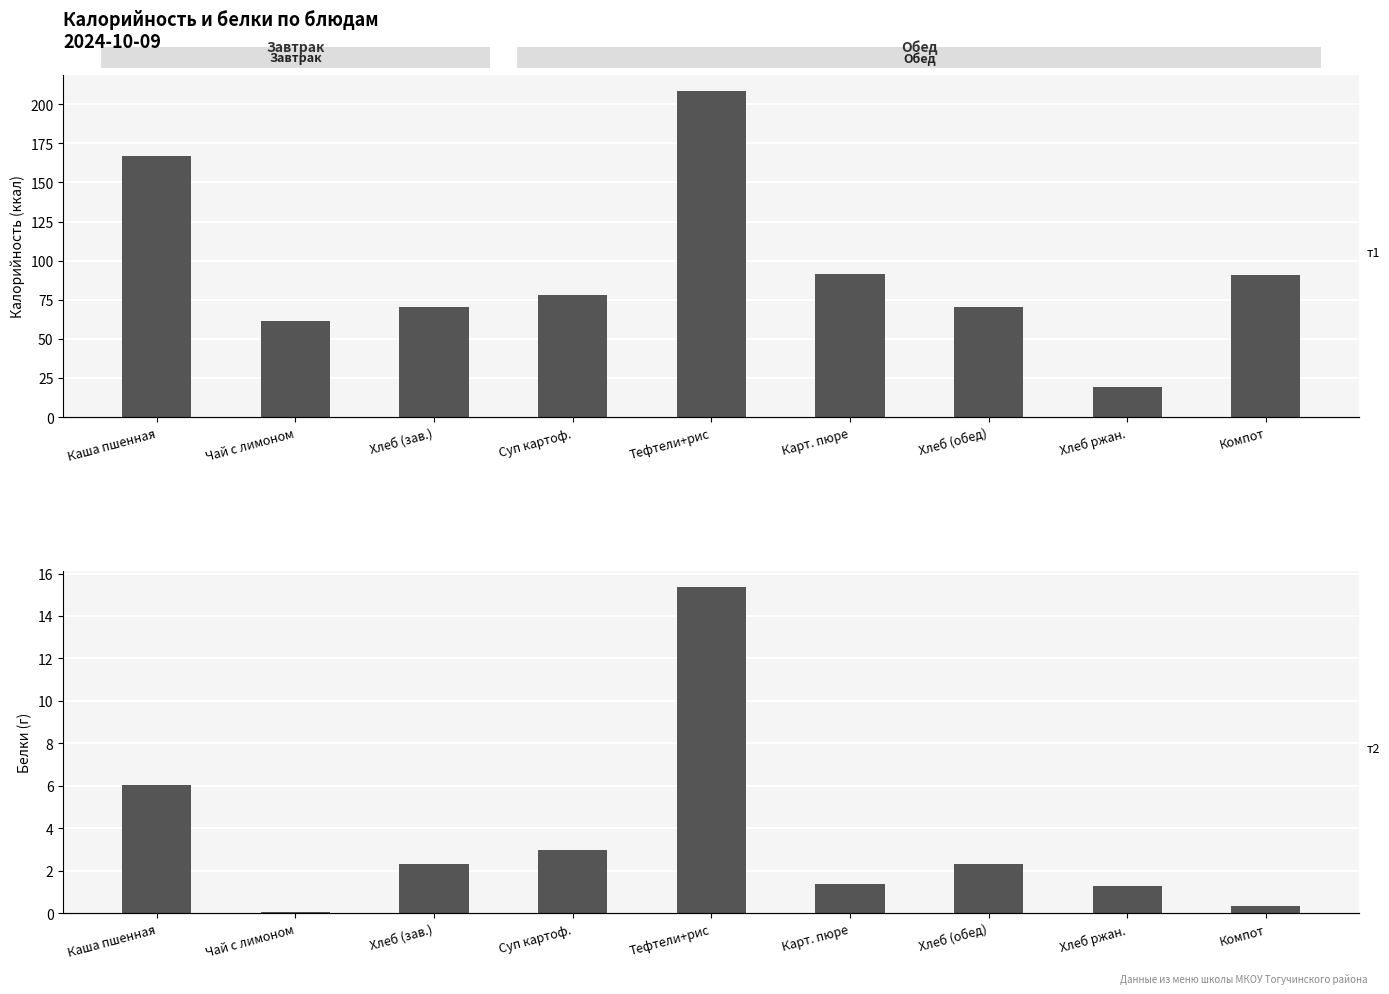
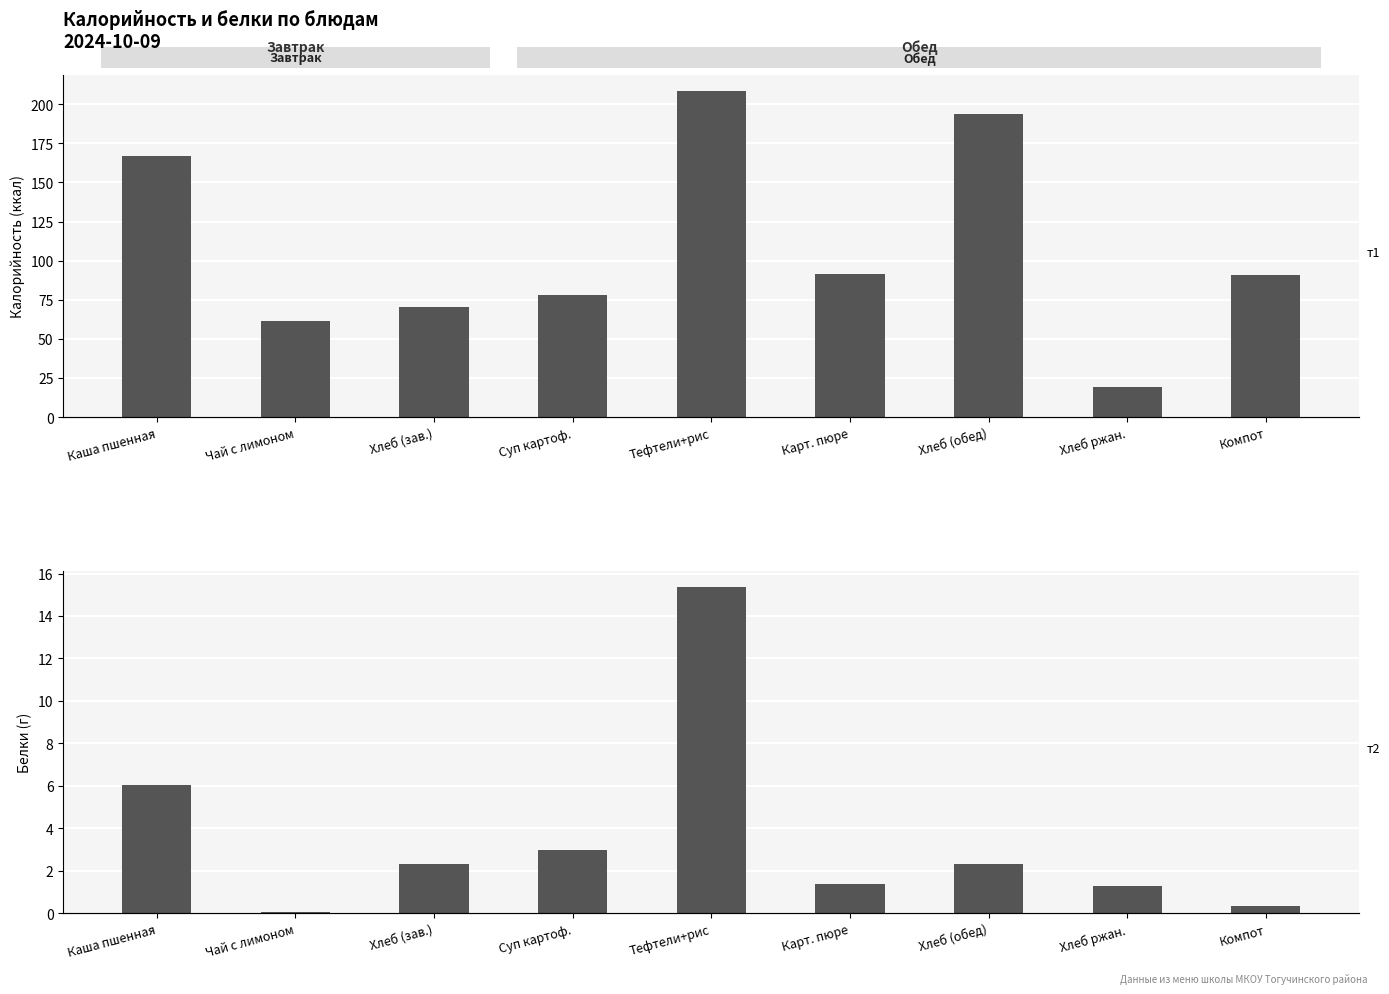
  {
    "Калорийность и белки по блюдам 2024-10-09": {
      "Каша пшенная": 167,
      "Чай с лимоном": 62,
      "Хлеб (зав.)": 70,
      "Суп картоф.": 78,
      "Тефтели+рис": 208,
      "Карт. пюре": 91,
-     "Хлеб (обед)": 70,
+     "Хлеб (обед)": 194,
      "Хлеб ржан.": 19,
      "Компот": 91
    }
  }
